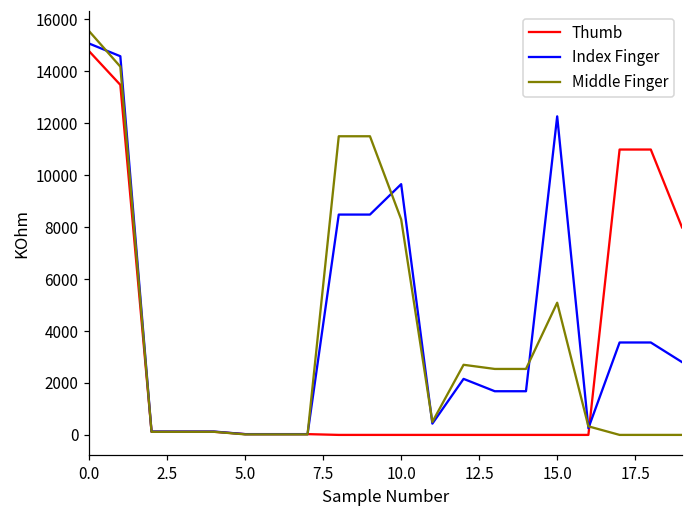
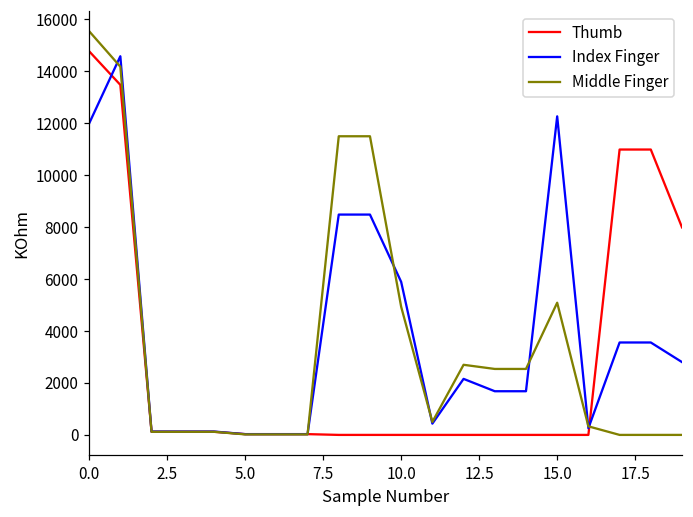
  {
    "Thumb": {
      "0.0": 14800,
      "10.0": 0,
      "15.0": 0
    },
    "Index Finger": {
-     "0.0": 15100,
-     "10.0": 9700,
+     "0.0": 12000,
+     "10.0": 5900,
      "15.0": 12300
    },
    "Middle Finger": {
      "0.0": 15500,
-     "10.0": 8300,
+     "10.0": 4900,
      "15.0": 5100
    }
  }
